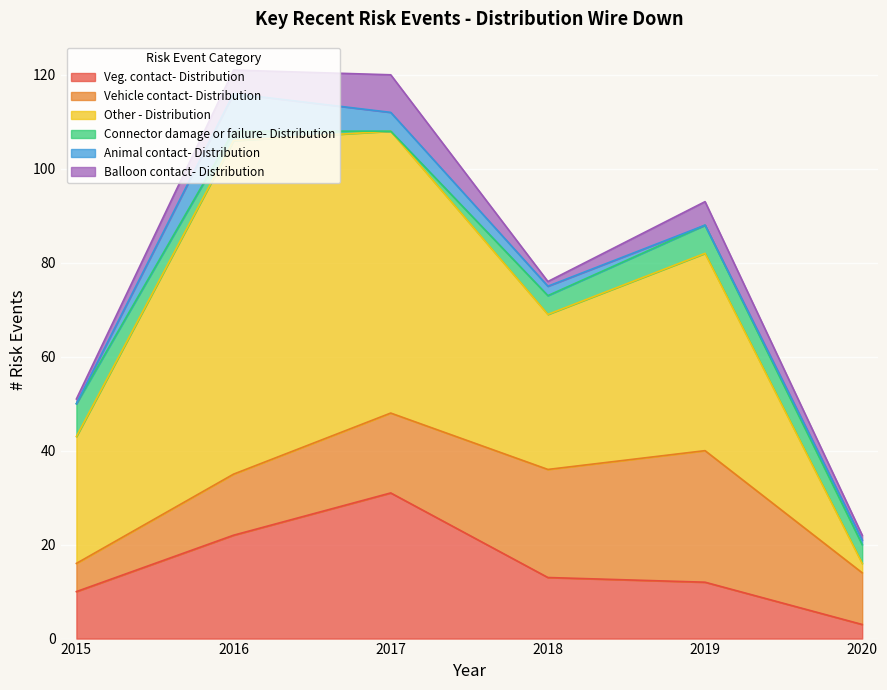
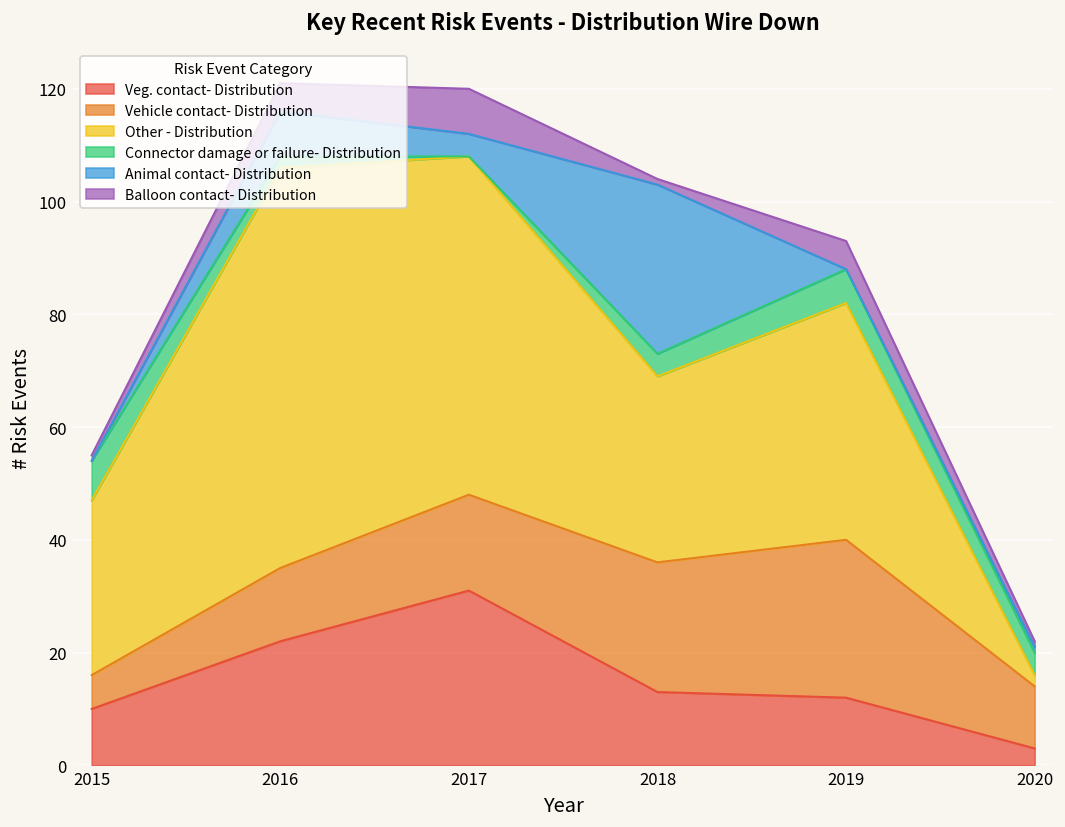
  {
    "Other - Distribution": {
-     "2015": 27,
+     "2015": 31,
      "2018": 33,
      "2019": 42,
      "2020": 2
    },
    "Connector damage or failure- Distribution": {
      "2018": 4,
      "2020": 4
    },
    "Animal contact- Distribution": {
      "2017": 4,
-     "2018": 2,
+     "2018": 30,
      "2020": 1
    },
    "Balloon contact- Distribution": {
      "2015": 1,
      "2017": 8,
      "2018": 1,
      "2019": 5,
      "2020": 1
    }
  }
